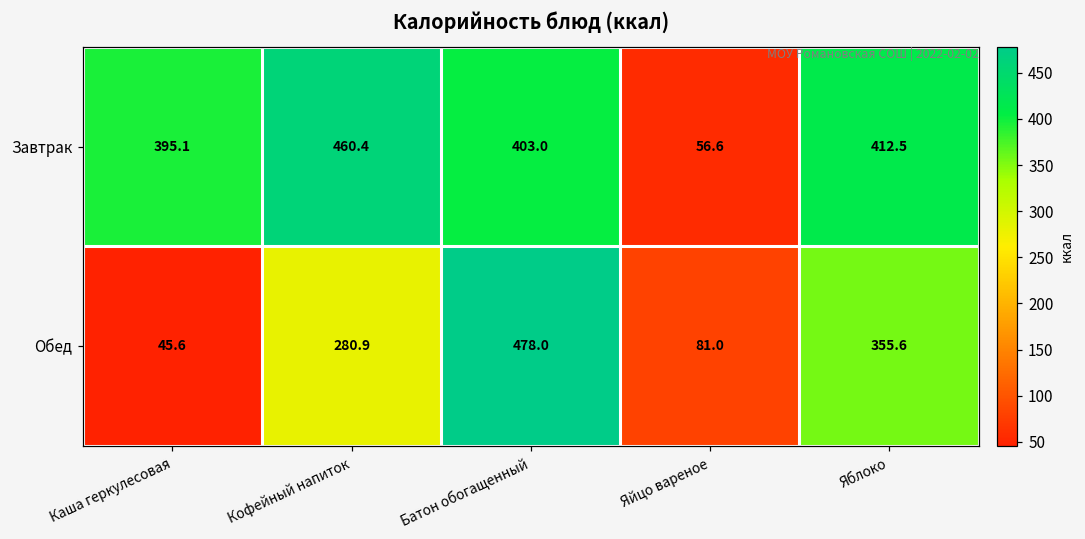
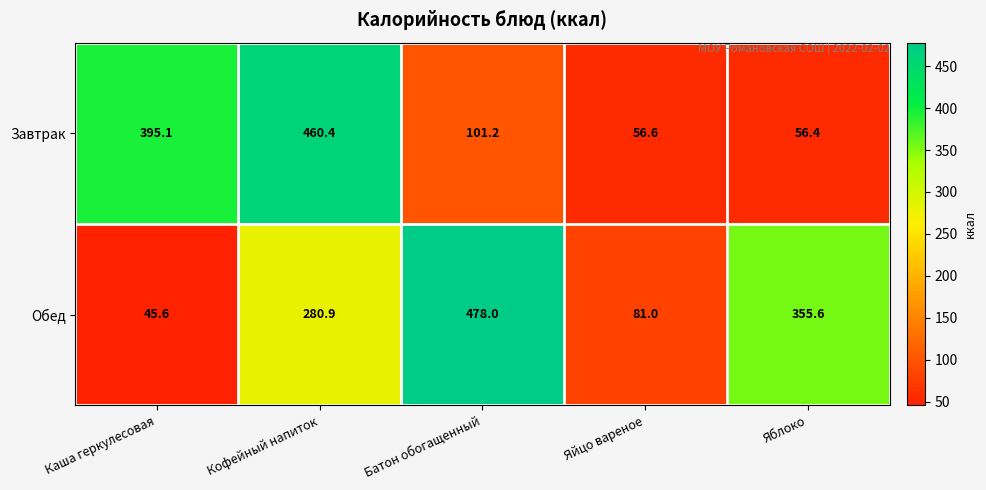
  {
    "Завтрак": {
      "Каша геркулесовая": 395.1,
      "Кофейный напиток": 460.4,
-     "Батон обогащенный": 403.0,
+     "Батон обогащенный": 101.2,
      "Яйцо вареное": 56.6,
-     "Яблоко": 412.5
+     "Яблоко": 56.4
    },
    "Обед": {
      "Каша геркулесовая": 45.6,
      "Кофейный напиток": 280.9,
      "Батон обогащенный": 478.0,
      "Яйцо вареное": 81.0,
      "Яблоко": 355.6
    }
  }
